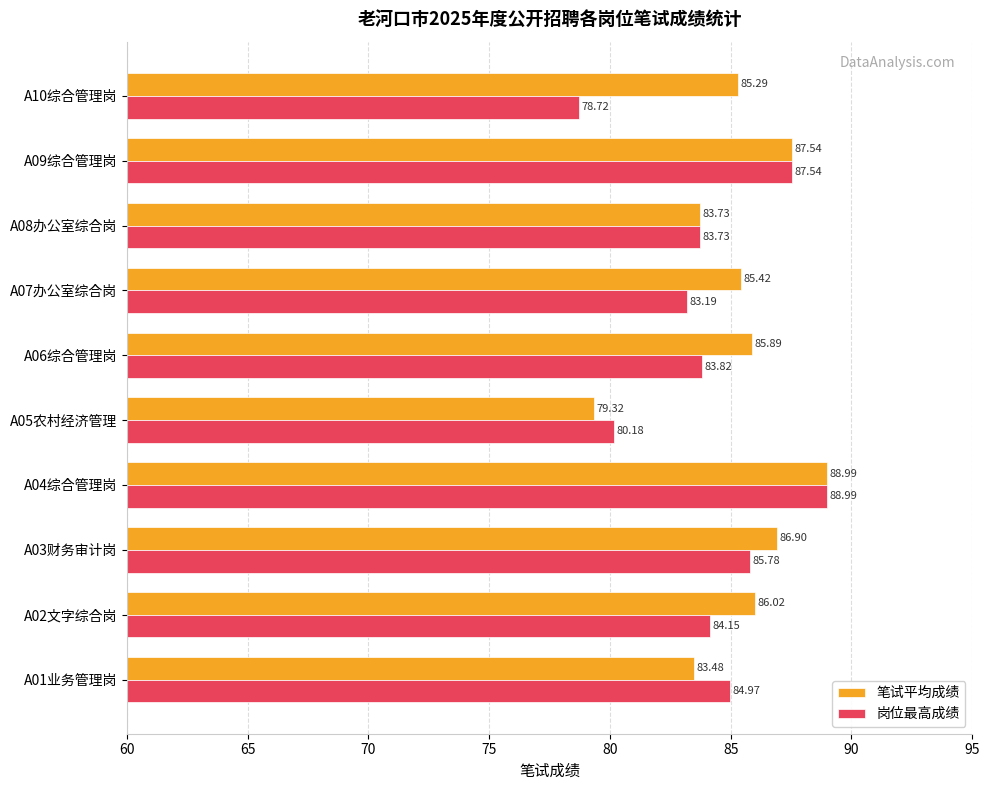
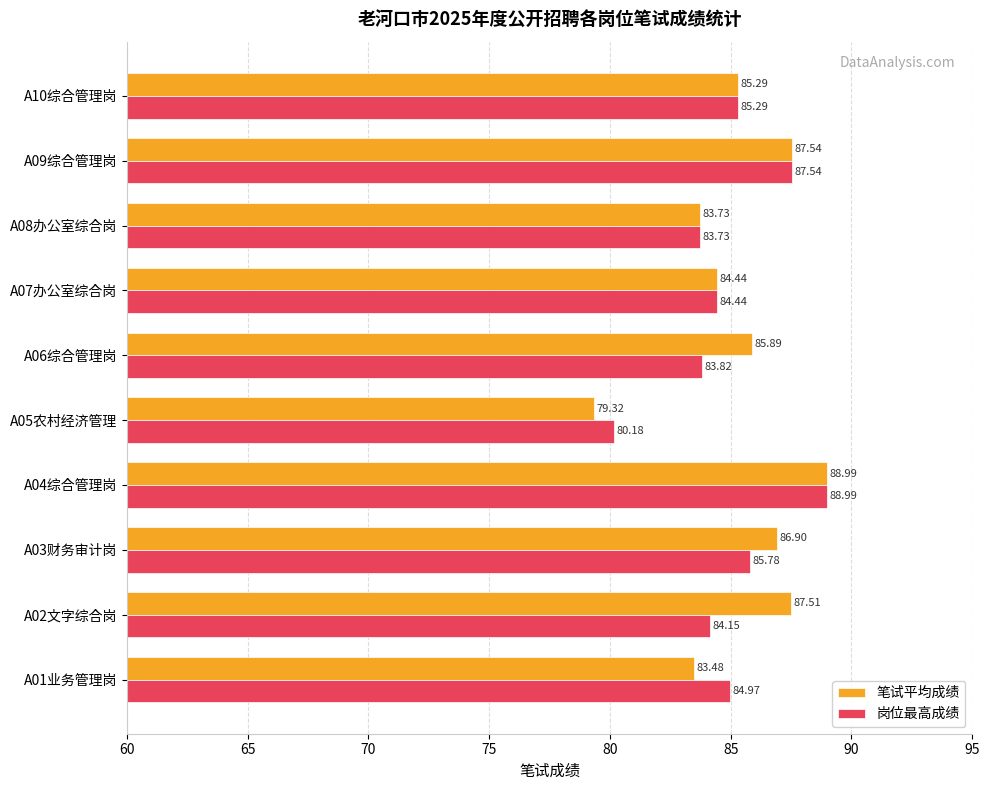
  {
    "笔试平均成绩": {
      "A10综合管理岗": 85.29,
      "A09综合管理岗": 87.54,
      "A08办公室综合岗": 83.73,
-     "A07办公室综合岗": 85.42,
+     "A07办公室综合岗": 84.44,
      "A06综合管理岗": 85.89,
      "A05农村经济管理": 79.32,
      "A04综合管理岗": 88.99,
      "A03财务审计岗": 86.90,
-     "A02文字综合岗": 86.02,
+     "A02文字综合岗": 87.51,
      "A01业务管理岗": 83.48
    },
    "岗位最高成绩": {
-     "A10综合管理岗": 78.72,
+     "A10综合管理岗": 85.29,
      "A09综合管理岗": 87.54,
      "A08办公室综合岗": 83.73,
-     "A07办公室综合岗": 83.19,
+     "A07办公室综合岗": 84.44,
      "A06综合管理岗": 83.82,
      "A05农村经济管理": 80.18,
      "A04综合管理岗": 88.99,
      "A03财务审计岗": 85.78,
      "A02文字综合岗": 84.15,
      "A01业务管理岗": 84.97
    }
  }
